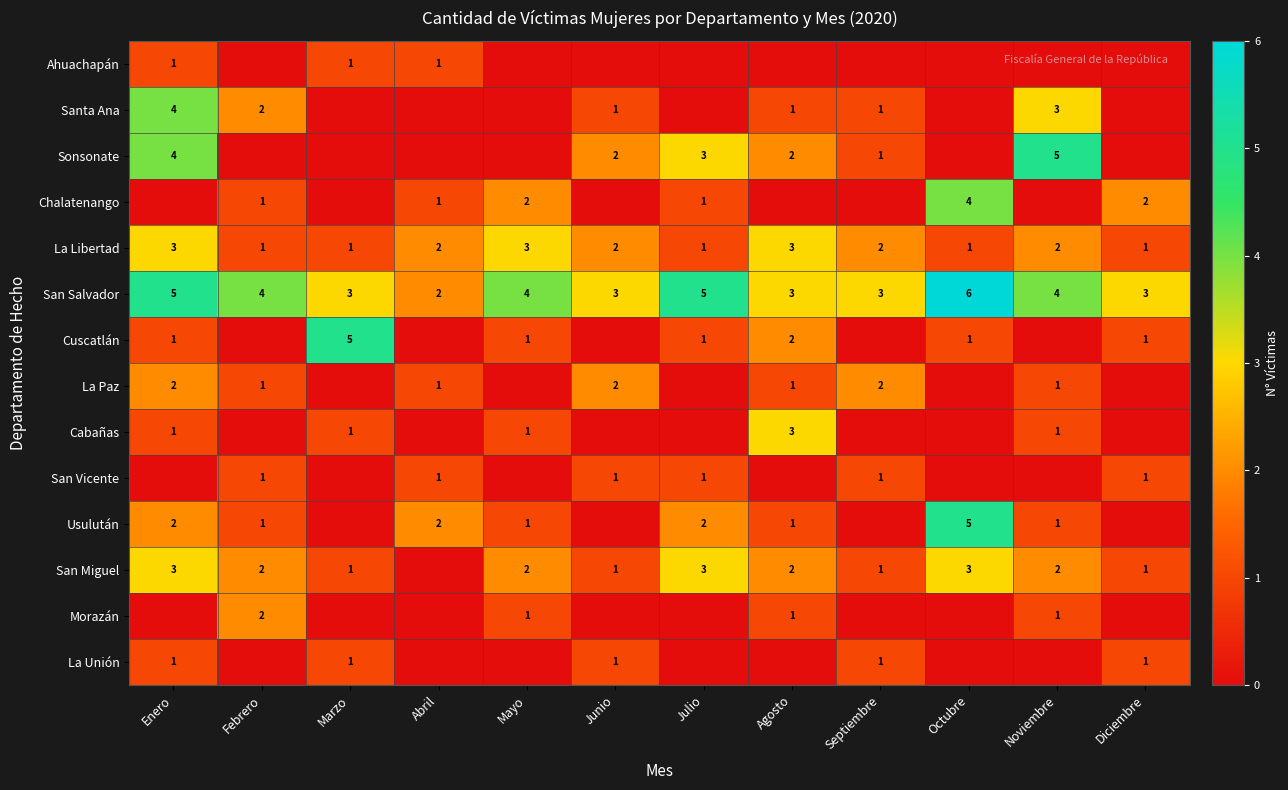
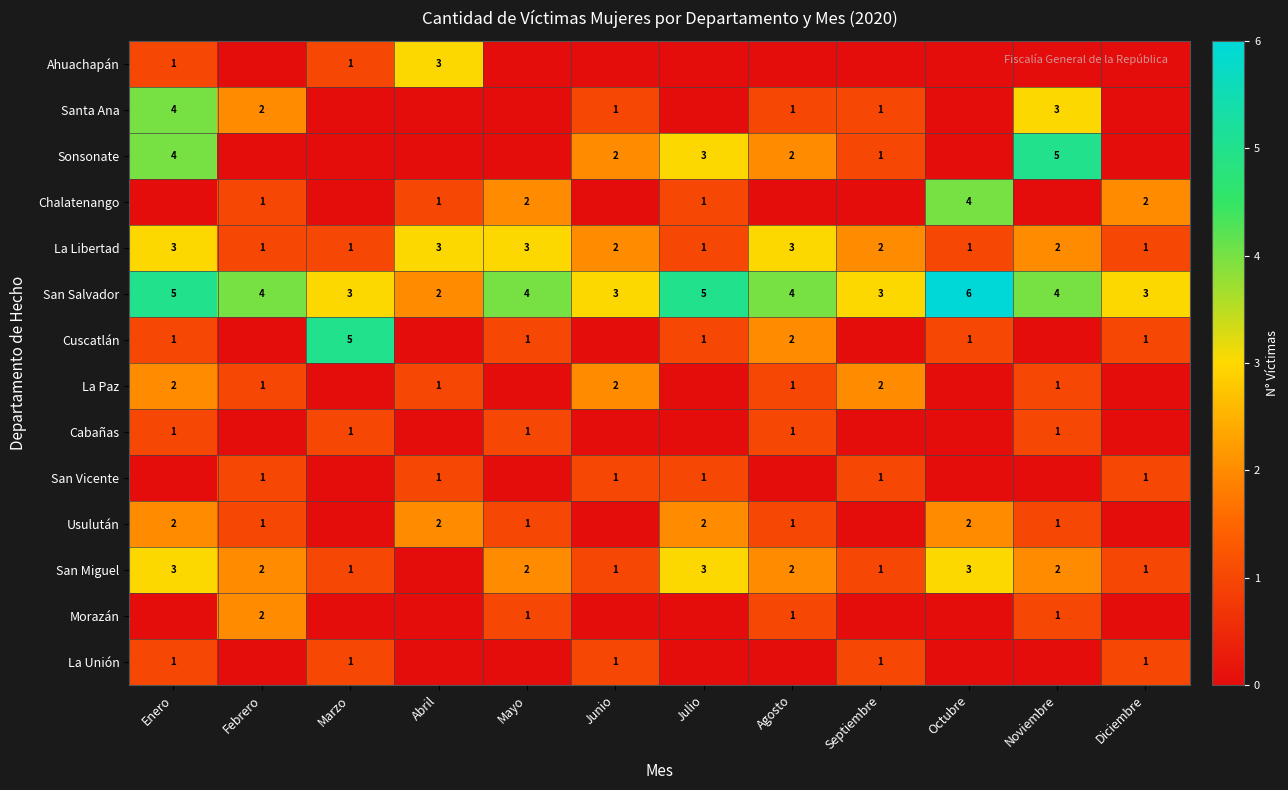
  {
    "Ahuachapán": {
      "Enero": 1,
      "Marzo": 1,
-     "Abril": 1
+     "Abril": 3
    },
    "Santa Ana": {
      "Enero": 4,
      "Febrero": 2,
      "Junio": 1,
      "Agosto": 1,
      "Septiembre": 1,
      "Noviembre": 3
    },
    "Sonsonate": {
      "Enero": 4,
      "Junio": 2,
      "Julio": 3,
      "Agosto": 2,
      "Septiembre": 1,
      "Noviembre": 5
    },
    "Chalatenango": {
      "Febrero": 1,
      "Abril": 1,
      "Mayo": 2,
      "Julio": 1,
      "Octubre": 4,
      "Diciembre": 2
    },
    "La Libertad": {
      "Enero": 3,
      "Febrero": 1,
      "Marzo": 1,
-     "Abril": 2,
+     "Abril": 3,
      "Mayo": 3,
      "Junio": 2,
      "Julio": 1,
      "Agosto": 3,
      "Septiembre": 2,
      "Octubre": 1,
      "Noviembre": 2,
      "Diciembre": 1
    },
    "San Salvador": {
      "Enero": 5,
      "Febrero": 4,
      "Marzo": 3,
      "Abril": 2,
      "Mayo": 4,
      "Junio": 3,
      "Julio": 5,
-     "Agosto": 3,
+     "Agosto": 4,
      "Septiembre": 3,
      "Octubre": 6,
      "Noviembre": 4,
      "Diciembre": 3
    },
    "Cuscatlán": {
      "Enero": 1,
      "Marzo": 5,
      "Mayo": 1,
      "Julio": 1,
      "Agosto": 2,
      "Octubre": 1,
      "Diciembre": 1
    },
    "La Paz": {
      "Enero": 2,
      "Febrero": 1,
      "Abril": 1,
      "Junio": 2,
      "Agosto": 1,
      "Septiembre": 2,
      "Noviembre": 1
    },
    "Cabañas": {
      "Enero": 1,
      "Marzo": 1,
      "Mayo": 1,
-     "Agosto": 3,
+     "Agosto": 1,
      "Noviembre": 1
    },
    "San Vicente": {
      "Febrero": 1,
      "Abril": 1,
      "Junio": 1,
      "Julio": 1,
      "Septiembre": 1,
      "Diciembre": 1
    },
    "Usulután": {
      "Enero": 2,
      "Febrero": 1,
      "Abril": 2,
      "Mayo": 1,
      "Julio": 2,
      "Agosto": 1,
-     "Octubre": 5,
+     "Octubre": 2,
      "Noviembre": 1
    },
    "San Miguel": {
      "Enero": 3,
      "Febrero": 2,
      "Marzo": 1,
      "Mayo": 2,
      "Junio": 1,
      "Julio": 3,
      "Agosto": 2,
      "Septiembre": 1,
      "Octubre": 3,
      "Noviembre": 2,
      "Diciembre": 1
    },
    "Morazán": {
      "Febrero": 2,
      "Mayo": 1,
      "Agosto": 1,
      "Noviembre": 1
    },
    "La Unión": {
      "Enero": 1,
      "Marzo": 1,
      "Junio": 1,
      "Septiembre": 1,
      "Diciembre": 1
    }
  }
